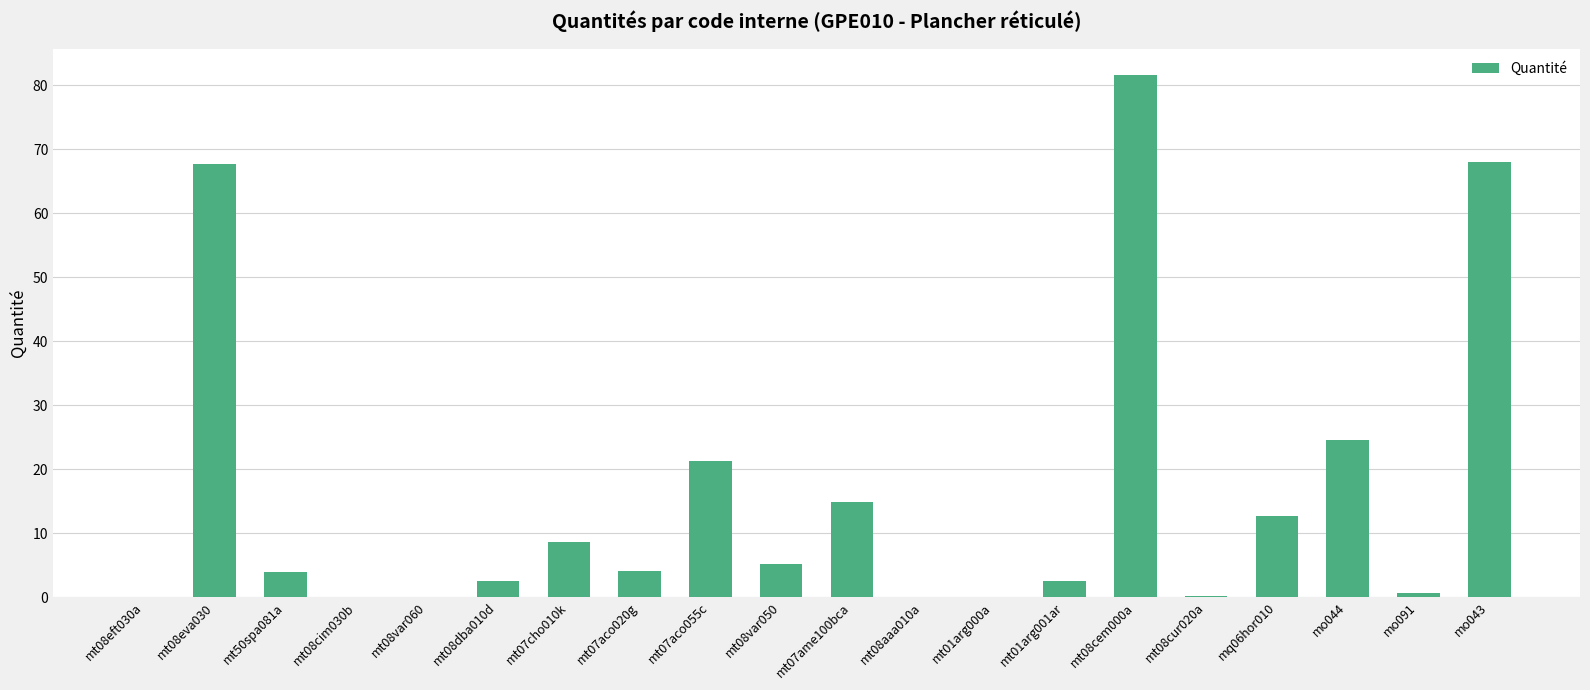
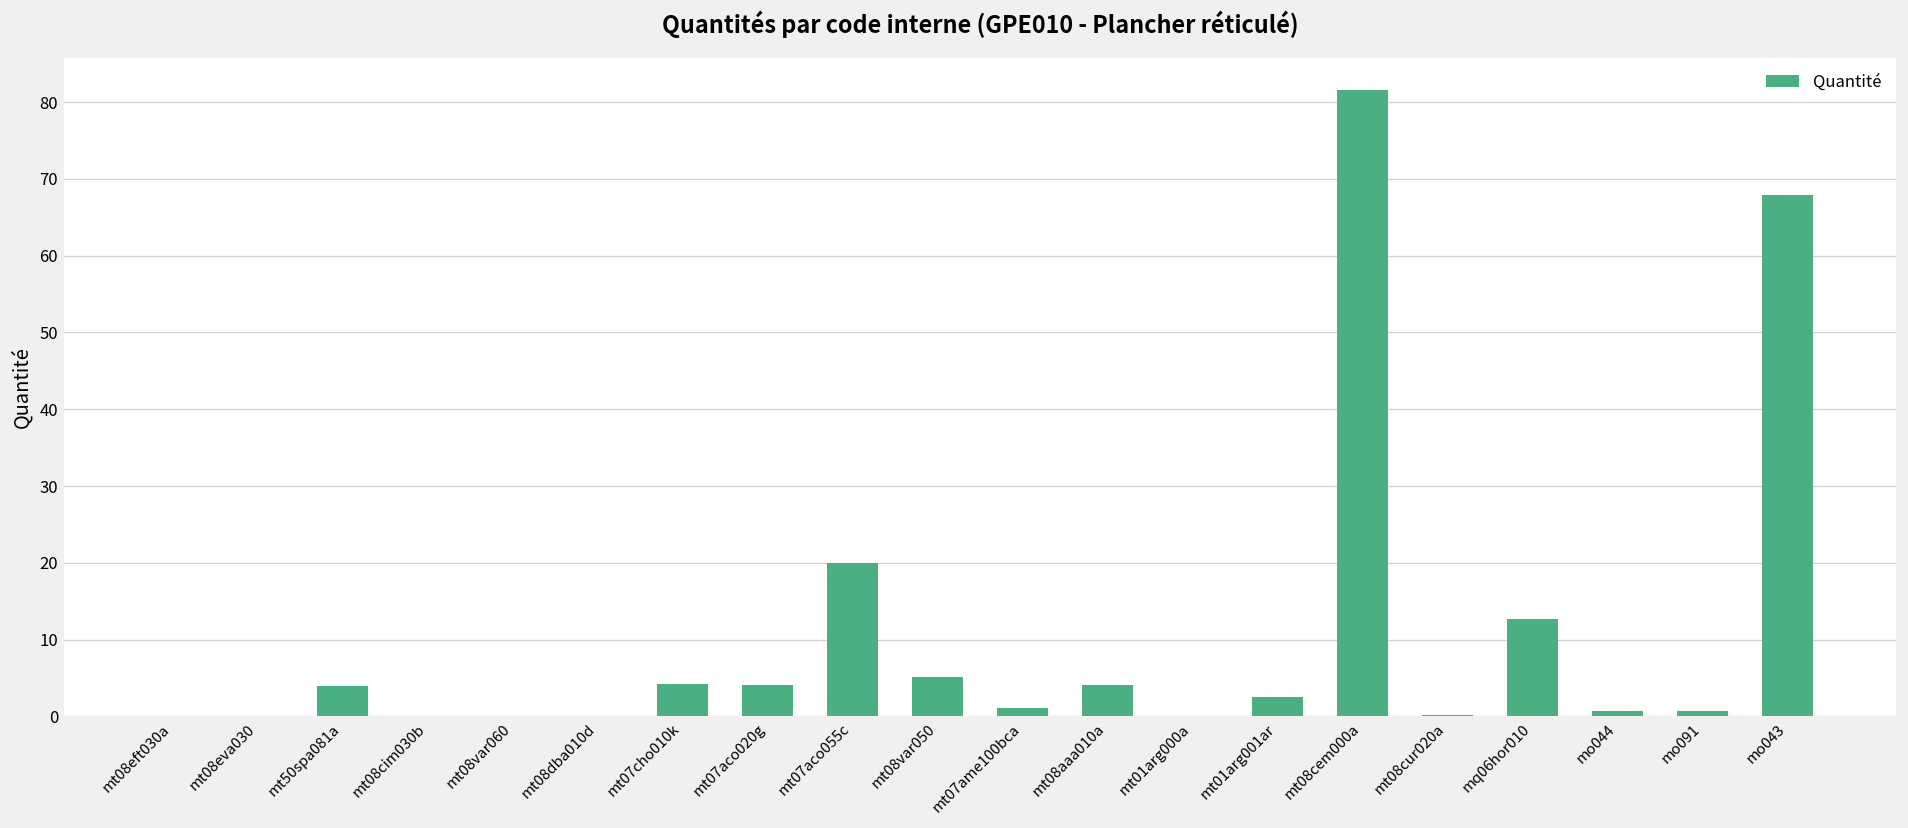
  {
-   "mt08eva030": 68,
+   "mt08eva030": 0,
    "mt50spa081a": 4,
-   "mt08dba010d": 2,
-   "mt07cho010k": 9,
+   "mt08dba010d": 0,
+   "mt07cho010k": 4,
    "mt07aco020g": 4,
-   "mt07aco055c": 21,
+   "mt07aco055c": 20,
    "mt08var050": 5,
-   "mt07ame100bca": 15,
-   "mt08aaa010a": 0,
+   "mt07ame100bca": 1,
+   "mt08aaa010a": 4,
    "mt01arg001ar": 3,
    "mt08cem000a": 82,
    "mq06hor010": 13,
-   "mo044": 24,
+   "mo044": 1,
    "mo091": 1,
    "mo043": 68
  }
